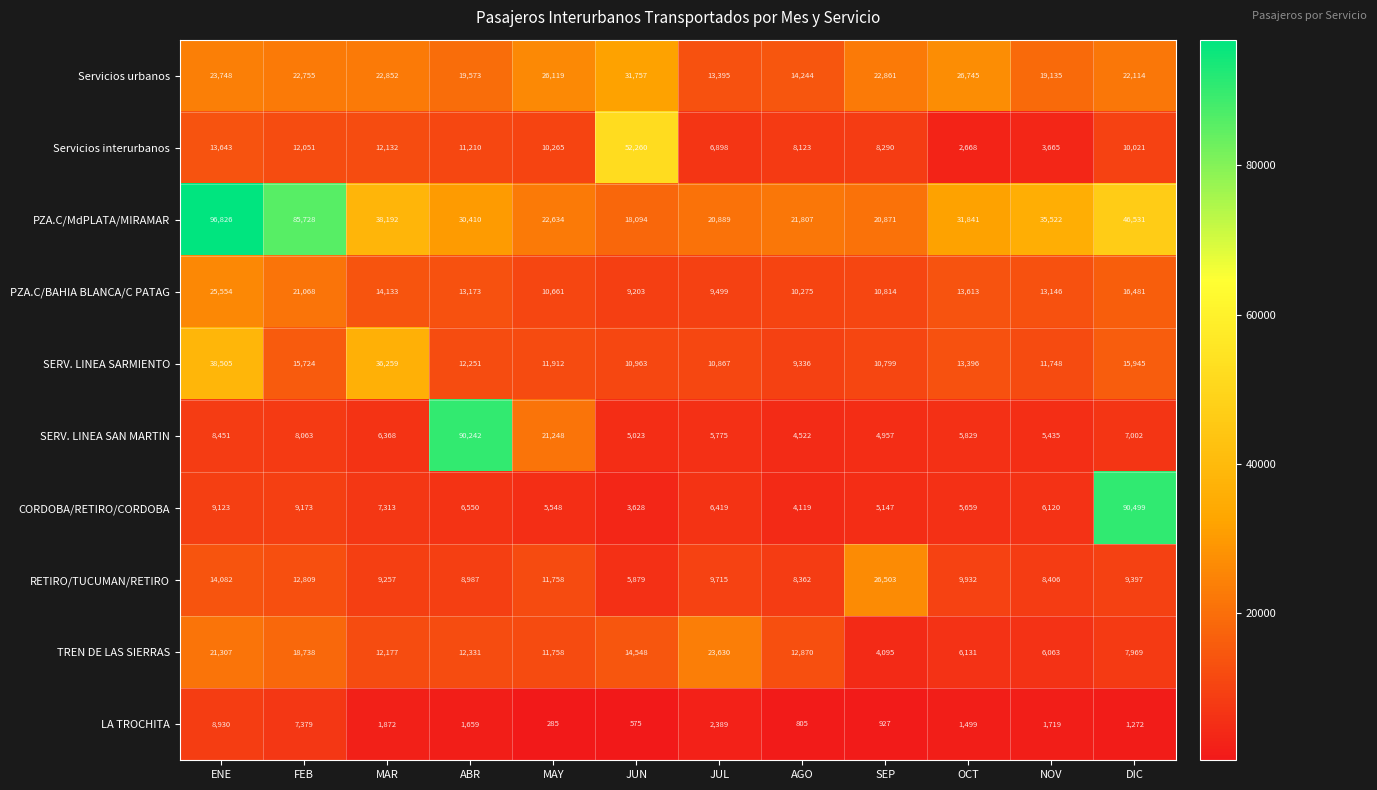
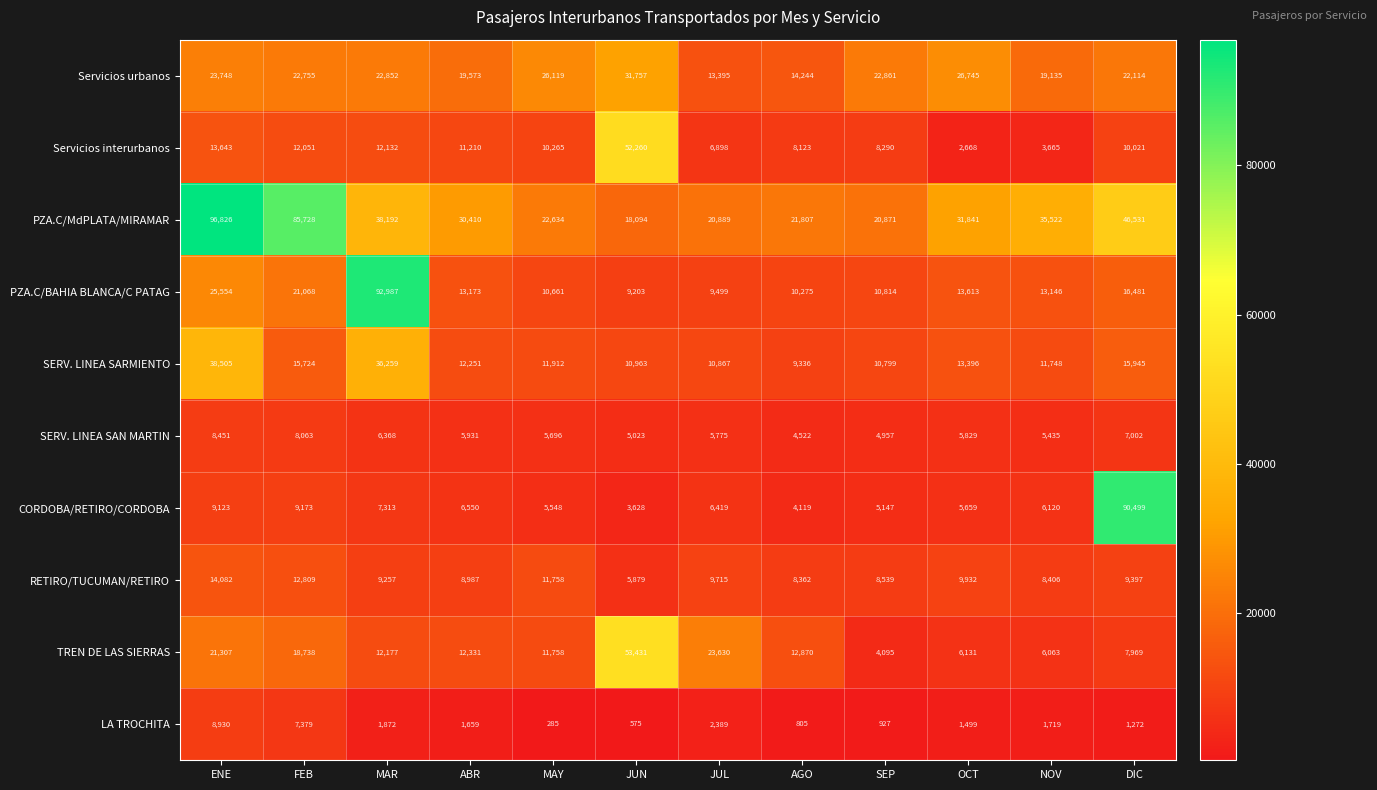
  {
    "Servicios urbanos": {
      "ENE": "23,748",
      "FEB": "22,755",
      "MAR": "22,852",
      "ABR": "19,573",
      "MAY": "26,119",
      "JUN": "31,757",
      "JUL": "13,395",
      "AGO": "14,244",
      "SEP": "22,861",
      "OCT": "26,745",
      "NOV": "19,135",
      "DIC": "22,114"
    },
    "Servicios interurbanos": {
      "ENE": "13,643",
      "FEB": "12,051",
      "MAR": "12,132",
      "ABR": "11,210",
      "MAY": "10,265",
      "JUN": "52,260",
      "JUL": "6,898",
      "AGO": "8,123",
      "SEP": "8,290",
      "OCT": "2,668",
      "NOV": "3,665",
      "DIC": "10,021"
    },
    "PZA.C/MdPLATA/MIRAMAR": {
      "ENE": "96,826",
      "FEB": "85,728",
      "MAR": "38,192",
      "ABR": "30,410",
      "MAY": "22,634",
      "JUN": "18,094",
      "JUL": "20,889",
      "AGO": "21,807",
      "SEP": "20,871",
      "OCT": "31,841",
      "NOV": "35,522",
      "DIC": "46,531"
    },
    "PZA.C/BAHIA BLANCA/C PATAG": {
      "ENE": "25,554",
      "FEB": "21,068",
-     "MAR": "14,133",
+     "MAR": "92,987",
      "ABR": "13,173",
      "MAY": "10,661",
      "JUN": "9,203",
      "JUL": "9,499",
      "AGO": "10,275",
      "SEP": "10,814",
      "OCT": "13,613",
      "NOV": "13,146",
      "DIC": "16,481"
    },
    "SERV. LINEA SARMIENTO": {
      "ENE": "38,505",
      "FEB": "15,724",
      "MAR": "36,259",
      "ABR": "12,251",
      "MAY": "11,912",
      "JUN": "10,963",
      "JUL": "10,867",
      "AGO": "9,336",
      "SEP": "10,799",
      "OCT": "13,396",
      "NOV": "11,748",
      "DIC": "15,945"
    },
    "SERV. LINEA SAN MARTIN": {
      "ENE": "8,451",
      "FEB": "8,063",
      "MAR": "6,368",
-     "ABR": "90,242",
-     "MAY": "21,248",
+     "ABR": "5,931",
+     "MAY": "5,696",
      "JUN": "5,023",
      "JUL": "5,775",
      "AGO": "4,522",
      "SEP": "4,957",
      "OCT": "5,829",
      "NOV": "5,435",
      "DIC": "7,002"
    },
    "CORDOBA/RETIRO/CORDOBA": {
      "ENE": "9,123",
      "FEB": "9,173",
      "MAR": "7,313",
      "ABR": "6,550",
      "MAY": "5,548",
      "JUN": "3,628",
      "JUL": "6,419",
      "AGO": "4,119",
      "SEP": "5,147",
      "OCT": "5,659",
      "NOV": "6,120",
      "DIC": "90,499"
    },
    "RETIRO/TUCUMAN/RETIRO": {
      "ENE": "14,082",
      "FEB": "12,809",
      "MAR": "9,257",
      "ABR": "8,987",
      "MAY": "11,758",
      "JUN": "5,879",
      "JUL": "9,715",
      "AGO": "8,362",
-     "SEP": "26,503",
+     "SEP": "8,539",
      "OCT": "9,932",
      "NOV": "8,406",
      "DIC": "9,397"
    },
    "TREN DE LAS SIERRAS": {
      "ENE": "21,307",
      "FEB": "18,738",
      "MAR": "12,177",
      "ABR": "12,331",
      "MAY": "11,758",
-     "JUN": "14,548",
+     "JUN": "53,431",
      "JUL": "23,630",
      "AGO": "12,870",
      "SEP": "4,095",
      "OCT": "6,131",
      "NOV": "6,063",
      "DIC": "7,969"
    },
    "LA TROCHITA": {
      "ENE": "8,930",
      "FEB": "7,379",
      "MAR": "1,872",
      "ABR": "1,659",
      "MAY": "285",
      "JUN": "575",
      "JUL": "2,389",
      "AGO": "805",
      "SEP": "927",
      "OCT": "1,499",
      "NOV": "1,719",
      "DIC": "1,272"
    }
  }
